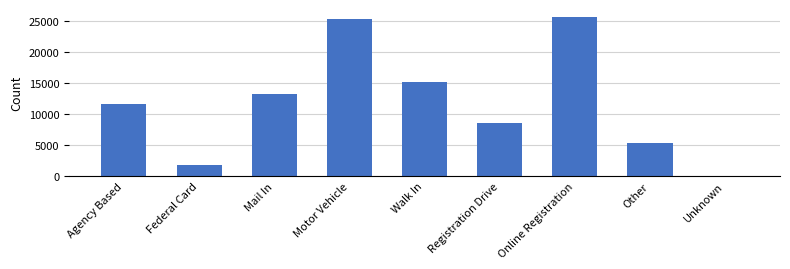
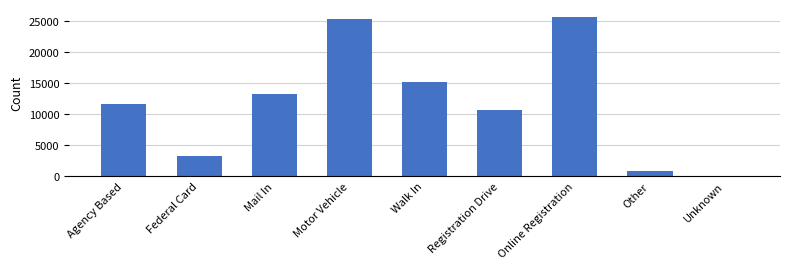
  {
    "Agency Based": 12000,
-   "Federal Card": 2000,
+   "Federal Card": 3000,
    "Mail In": 13000,
    "Motor Vehicle": 25000,
    "Walk In": 15000,
-   "Registration Drive": 9000,
+   "Registration Drive": 11000,
    "Online Registration": 26000,
-   "Other": 5000
+   "Other": 1000
  }
